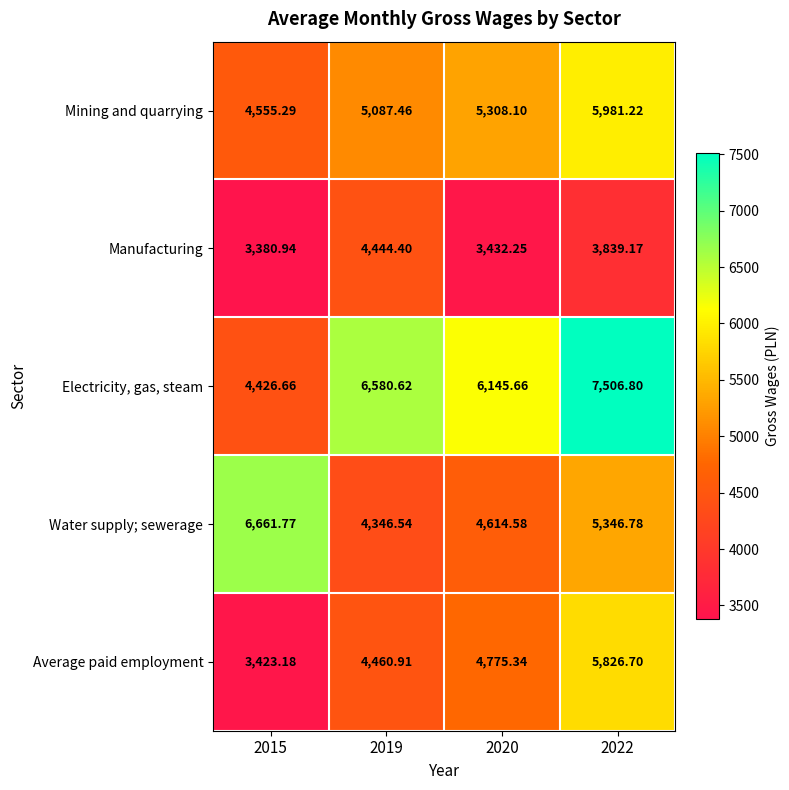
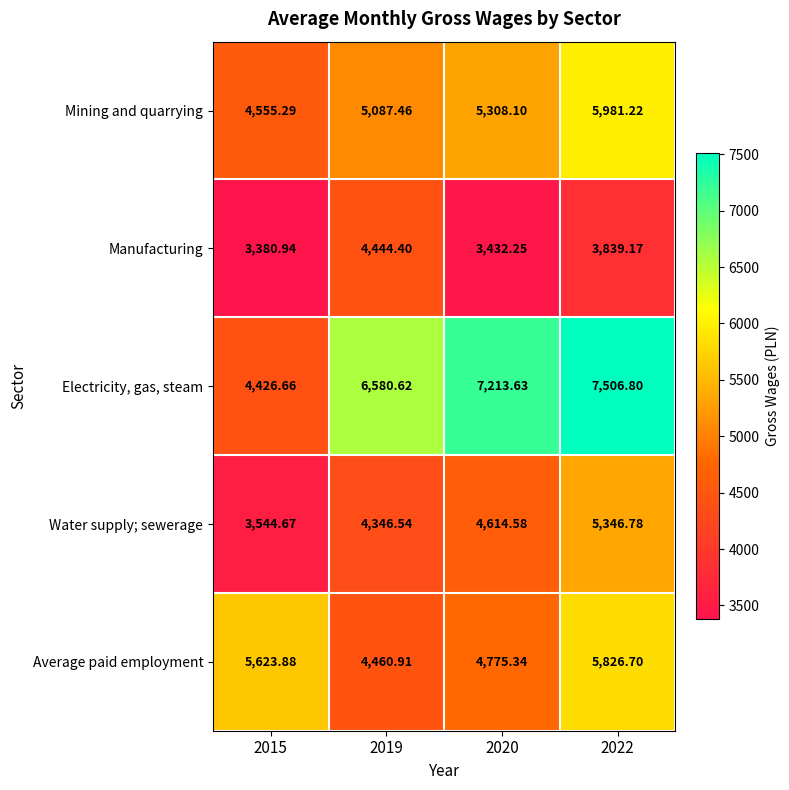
  {
    "Mining and quarrying": {
      "2015": "4,555.29",
      "2019": "5,087.46",
      "2020": "5,308.10",
      "2022": "5,981.22"
    },
    "Manufacturing": {
      "2015": "3,380.94",
      "2019": "4,444.40",
      "2020": "3,432.25",
      "2022": "3,839.17"
    },
    "Electricity, gas, steam": {
      "2015": "4,426.66",
      "2019": "6,580.62",
-     "2020": "6,145.66",
+     "2020": "7,213.63",
      "2022": "7,506.80"
    },
    "Water supply; sewerage": {
-     "2015": "6,661.77",
+     "2015": "3,544.67",
      "2019": "4,346.54",
      "2020": "4,614.58",
      "2022": "5,346.78"
    },
    "Average paid employment": {
-     "2015": "3,423.18",
+     "2015": "5,623.88",
      "2019": "4,460.91",
      "2020": "4,775.34",
      "2022": "5,826.70"
    }
  }
